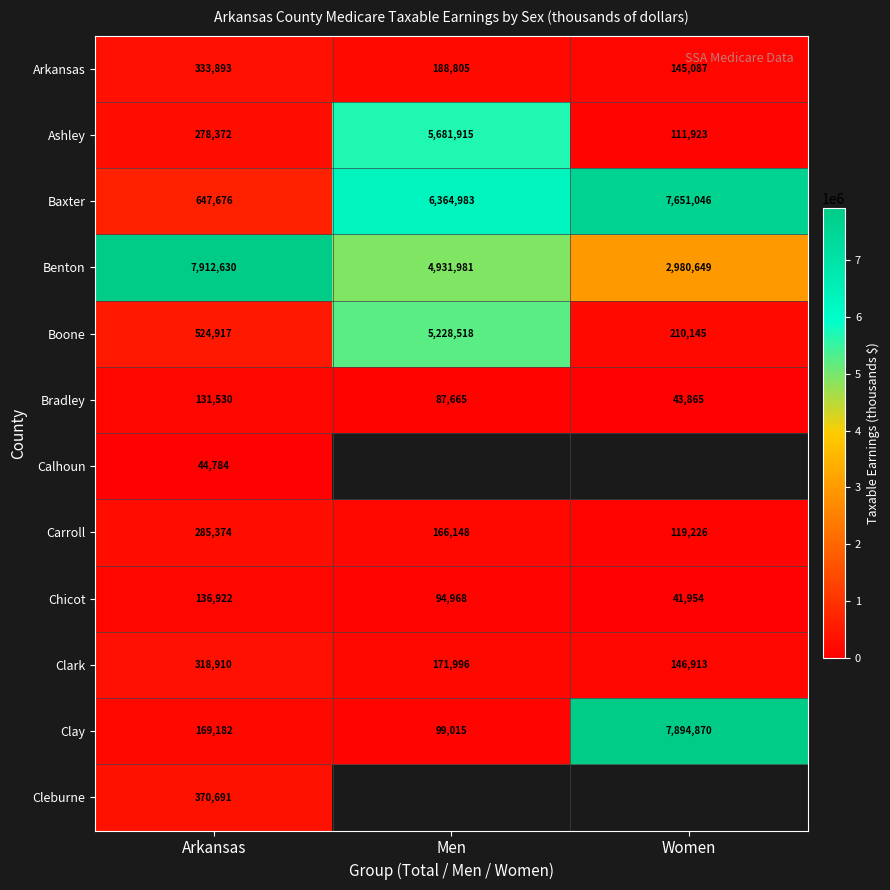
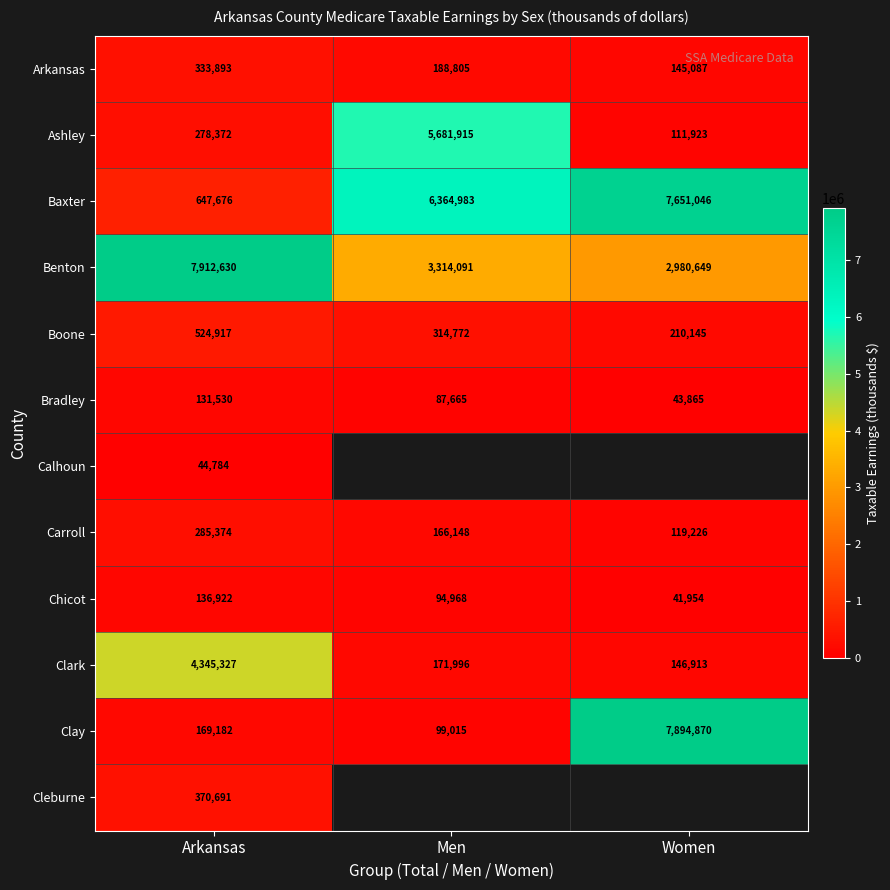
  {
    "Arkansas": {
      "Arkansas": "333,893",
      "Men": "188,805"
    },
    "Ashley": {
      "Arkansas": "278,372",
      "Men": "5,681,915",
      "Women": "111,923"
    },
    "Baxter": {
      "Arkansas": "647,676",
      "Men": "6,364,983",
      "Women": "7,651,046"
    },
    "Benton": {
      "Arkansas": "7,912,630",
-     "Men": "4,931,981",
+     "Men": "3,314,091",
      "Women": "2,980,649"
    },
    "Boone": {
      "Arkansas": "524,917",
-     "Men": "5,228,518",
+     "Men": "314,772",
      "Women": "210,145"
    },
    "Bradley": {
      "Arkansas": "131,530",
      "Men": "87,665",
      "Women": "43,865"
    },
    "Calhoun": {
      "Arkansas": "44,784"
    },
    "Carroll": {
      "Arkansas": "285,374",
      "Men": "166,148",
      "Women": "119,226"
    },
    "Chicot": {
      "Arkansas": "136,922",
      "Men": "94,968",
      "Women": "41,954"
    },
    "Clark": {
-     "Arkansas": "318,910",
+     "Arkansas": "4,345,327",
      "Men": "171,996",
      "Women": "146,913"
    },
    "Clay": {
      "Arkansas": "169,182",
      "Men": "99,015",
      "Women": "7,894,870"
    },
    "Cleburne": {
      "Arkansas": "370,691"
    }
  }
